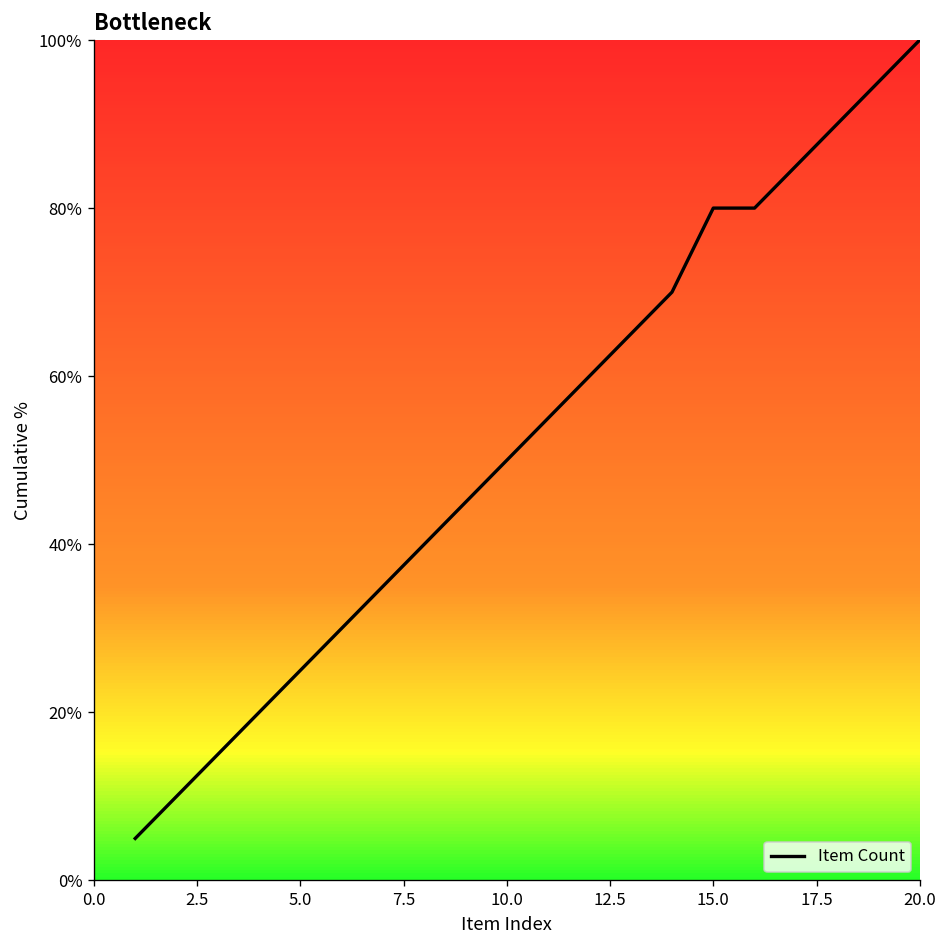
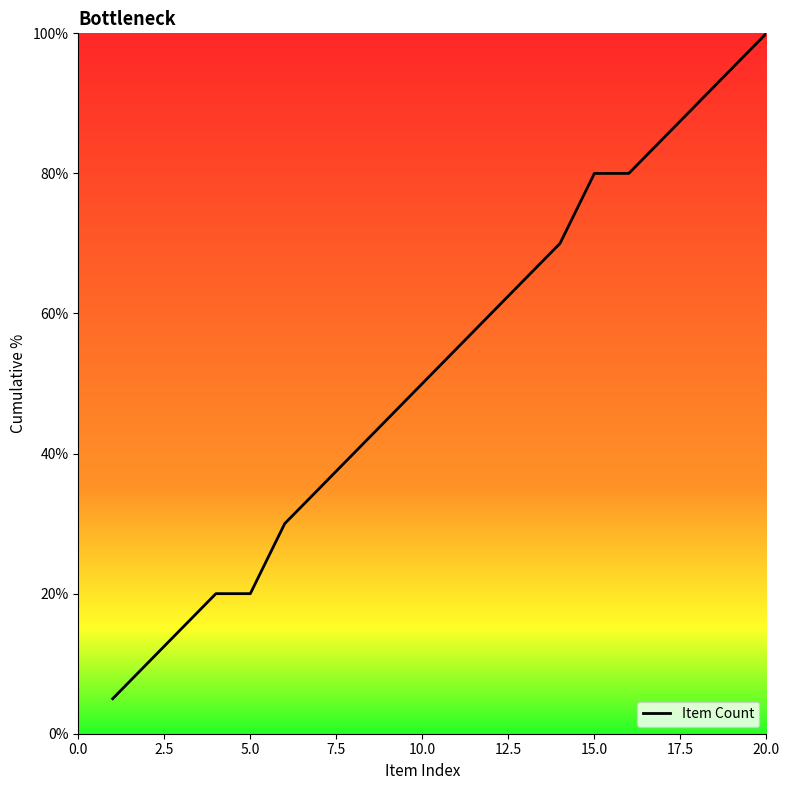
  {
-   "5.0": "25%",
+   "5.0": "20%",
    "10.0": "50%",
    "15.0": "80%",
    "20.0": "100%"
  }
